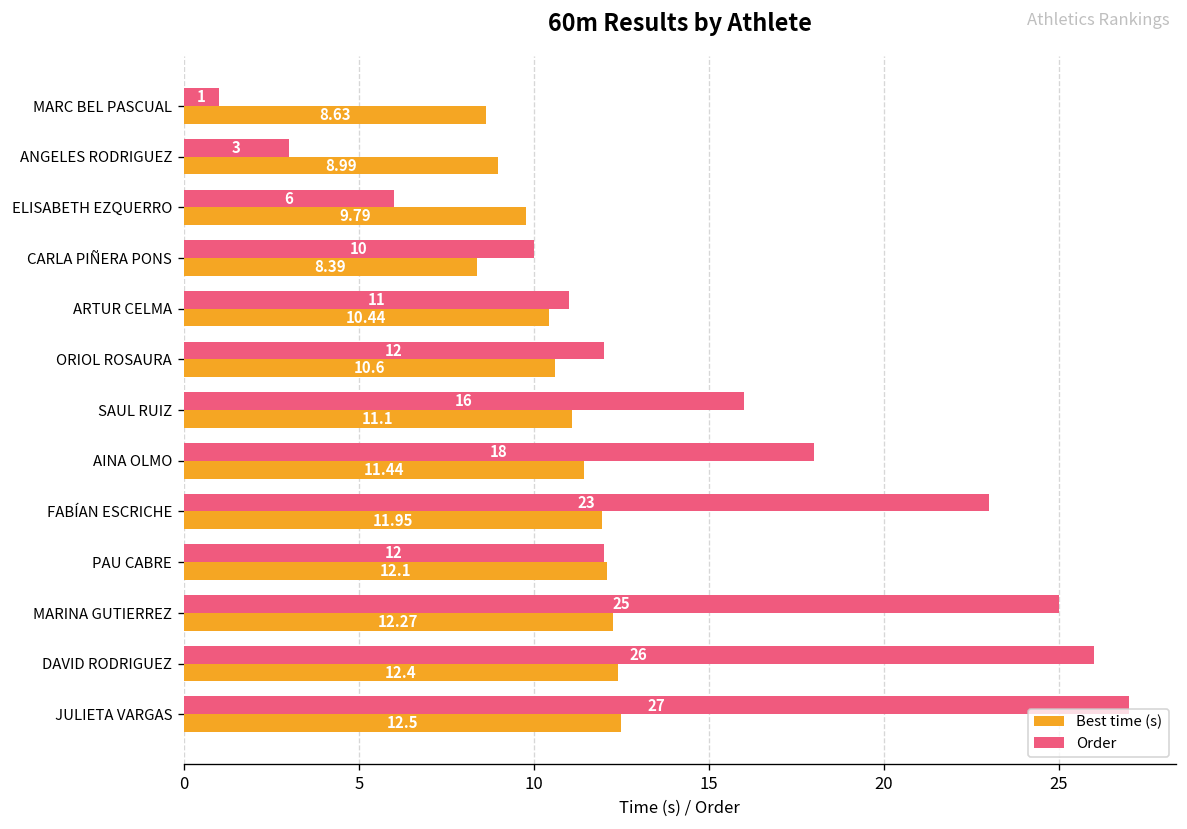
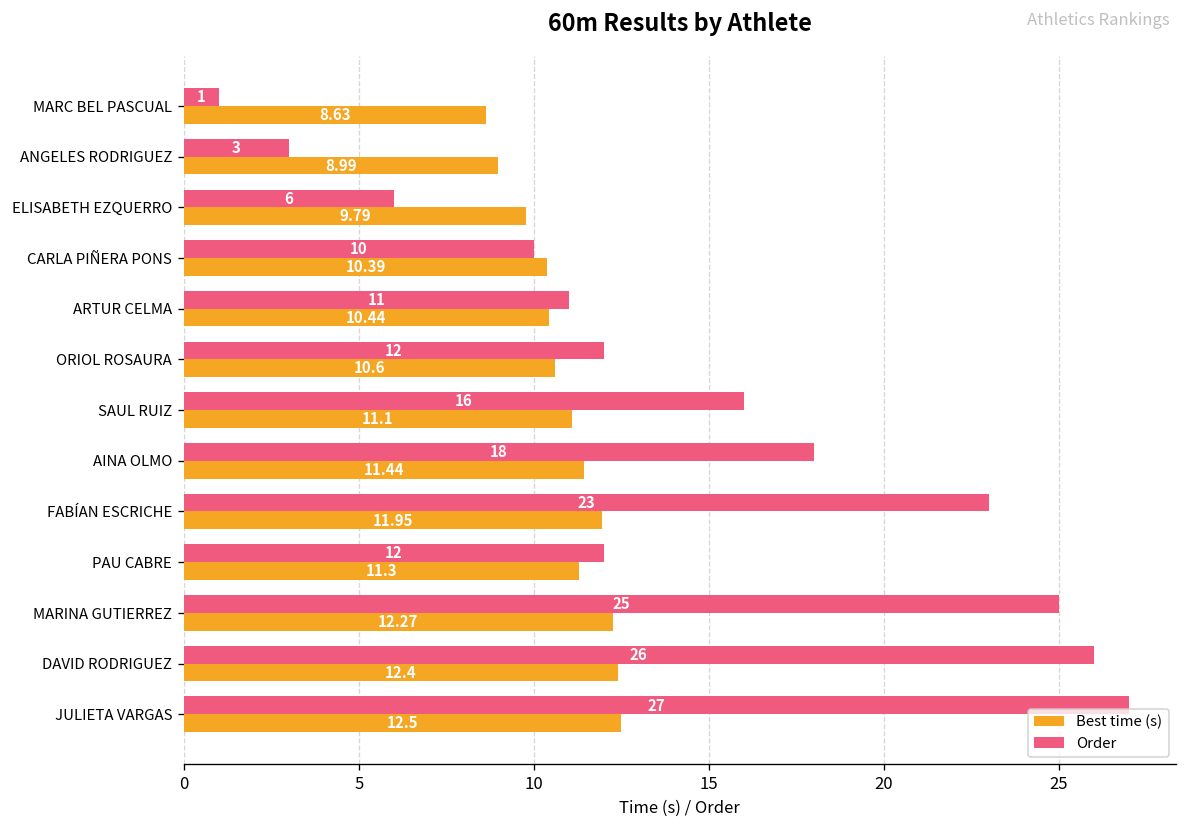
  {
    "Best time (s)": {
      "MARC BEL PASCUAL": 8.63,
      "ANGELES RODRIGUEZ": 8.99,
      "ELISABETH EZQUERRO": 9.79,
-     "CARLA PIÑERA PONS": 8.39,
+     "CARLA PIÑERA PONS": 10.39,
      "ARTUR CELMA": 10.44,
      "ORIOL ROSAURA": 10.6,
      "SAUL RUIZ": 11.1,
      "AINA OLMO": 11.44,
      "FABÍAN ESCRICHE": 11.95,
-     "PAU CABRE": 12.1,
+     "PAU CABRE": 11.3,
      "MARINA GUTIERREZ": 12.27,
      "DAVID RODRIGUEZ": 12.4,
      "JULIETA VARGAS": 12.5
    },
    "Order": {
      "MARC BEL PASCUAL": 1,
      "ANGELES RODRIGUEZ": 3,
      "ELISABETH EZQUERRO": 6,
      "CARLA PIÑERA PONS": 10,
      "ARTUR CELMA": 11,
      "ORIOL ROSAURA": 12,
      "SAUL RUIZ": 16,
      "AINA OLMO": 18,
      "FABÍAN ESCRICHE": 23,
      "PAU CABRE": 12,
      "MARINA GUTIERREZ": 25,
      "DAVID RODRIGUEZ": 26,
      "JULIETA VARGAS": 27
    }
  }
